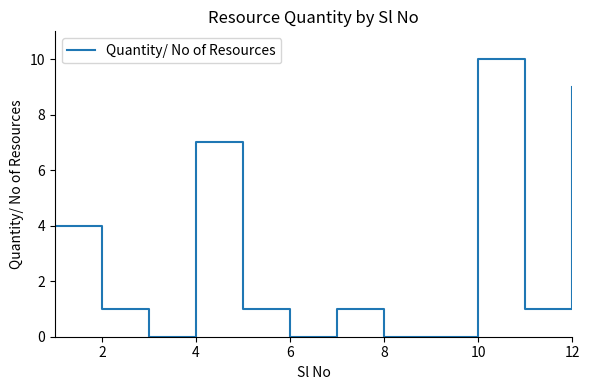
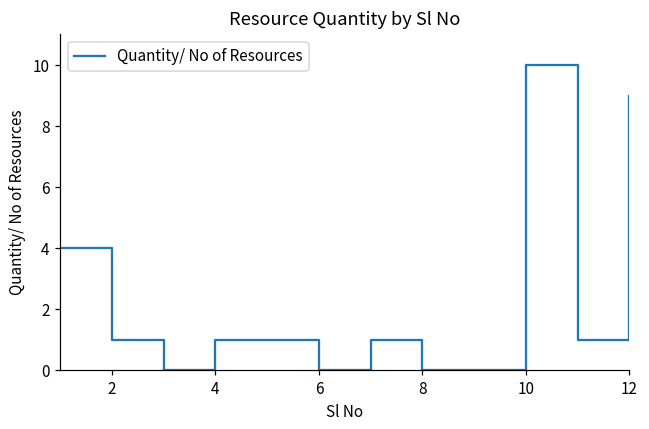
  {
    "2": 1,
-   "4": 7,
+   "4": 1,
    "6": 0,
    "8": 0,
    "10": 10,
    "12": 9
  }
